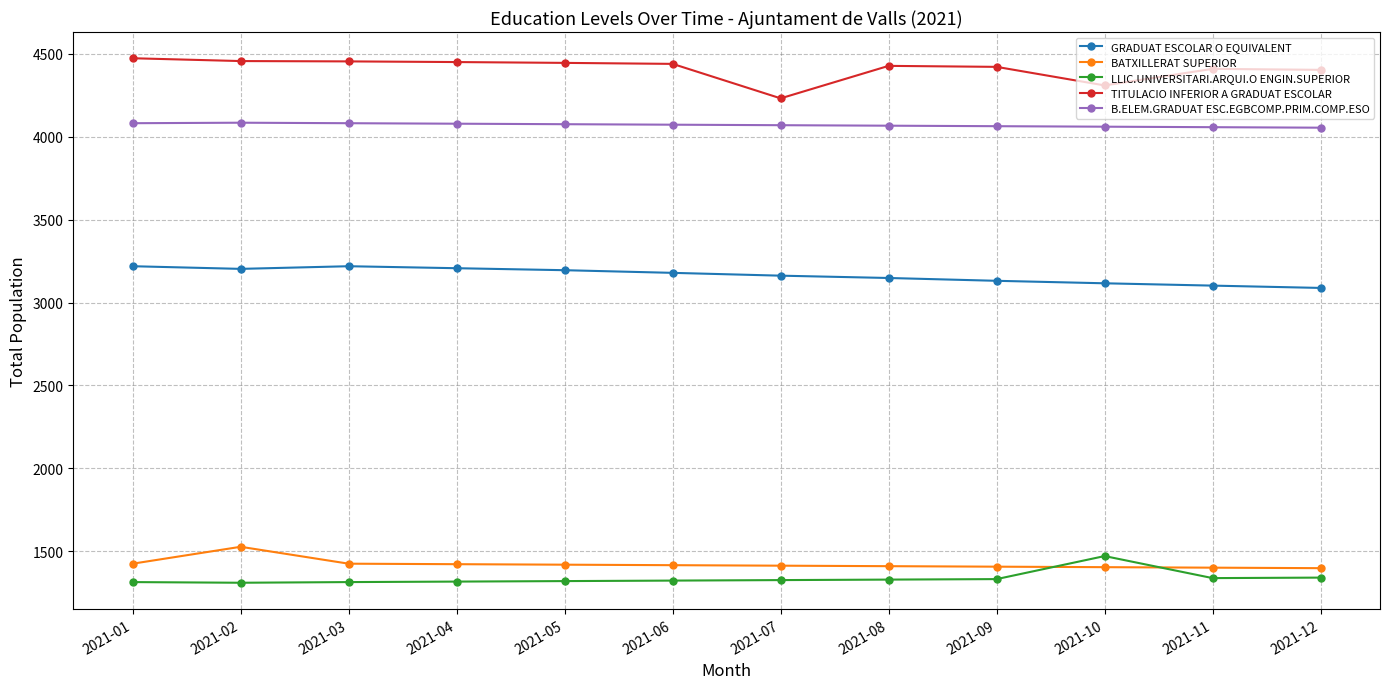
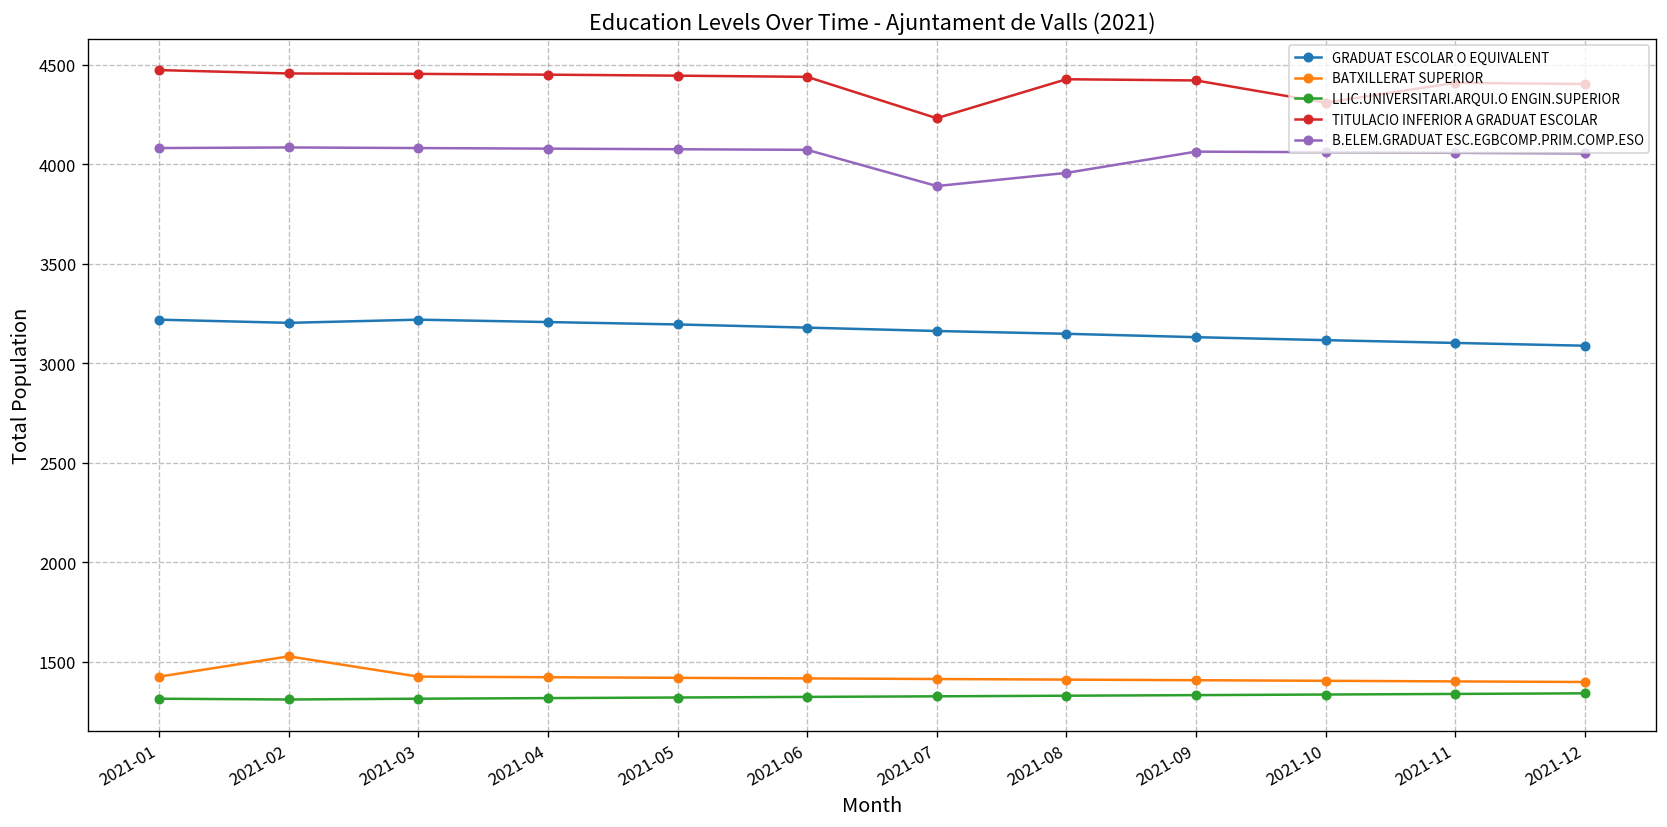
  {
    "GRADUAT ESCOLAR O EQUIVALENT": {
      "2021-01": 3220,
      "2021-02": 3200,
      "2021-03": 3220,
      "2021-04": 3210,
      "2021-05": 3200,
      "2021-06": 3180,
      "2021-07": 3160,
      "2021-08": 3150,
      "2021-09": 3130,
      "2021-10": 3120,
      "2021-11": 3100,
      "2021-12": 3090
    },
    "BATXILLERAT SUPERIOR": {
      "2021-01": 1420,
      "2021-02": 1530,
      "2021-03": 1420,
      "2021-04": 1420,
      "2021-05": 1420,
      "2021-06": 1420,
      "2021-07": 1410,
      "2021-08": 1410,
      "2021-09": 1410,
      "2021-10": 1400,
      "2021-11": 1400,
      "2021-12": 1400
    },
    "LLIC.UNIVERSITARI.ARQUI.O ENGIN.SUPERIOR": {
      "2021-01": 1310,
      "2021-02": 1310,
      "2021-03": 1310,
      "2021-04": 1320,
      "2021-05": 1320,
      "2021-06": 1320,
      "2021-07": 1330,
      "2021-08": 1330,
      "2021-09": 1330,
-     "2021-10": 1470,
+     "2021-10": 1330,
      "2021-11": 1340,
      "2021-12": 1340
    },
    "TITULACIO INFERIOR A GRADUAT ESCOLAR": {
      "2021-01": 4470,
      "2021-02": 4460,
      "2021-03": 4460,
      "2021-04": 4450,
      "2021-05": 4450,
      "2021-06": 4440,
      "2021-07": 4230,
      "2021-08": 4430,
      "2021-09": 4420
    },
    "B.ELEM.GRADUAT ESC.EGBCOMP.PRIM.COMP.ESO": {
      "2021-01": 4080,
      "2021-02": 4090,
      "2021-03": 4080,
      "2021-04": 4080,
      "2021-05": 4080,
      "2021-06": 4070,
-     "2021-07": 4070,
-     "2021-08": 4070,
+     "2021-07": 3890,
+     "2021-08": 3960,
      "2021-09": 4060,
      "2021-10": 4060,
      "2021-11": 4060,
      "2021-12": 4060
    }
  }
